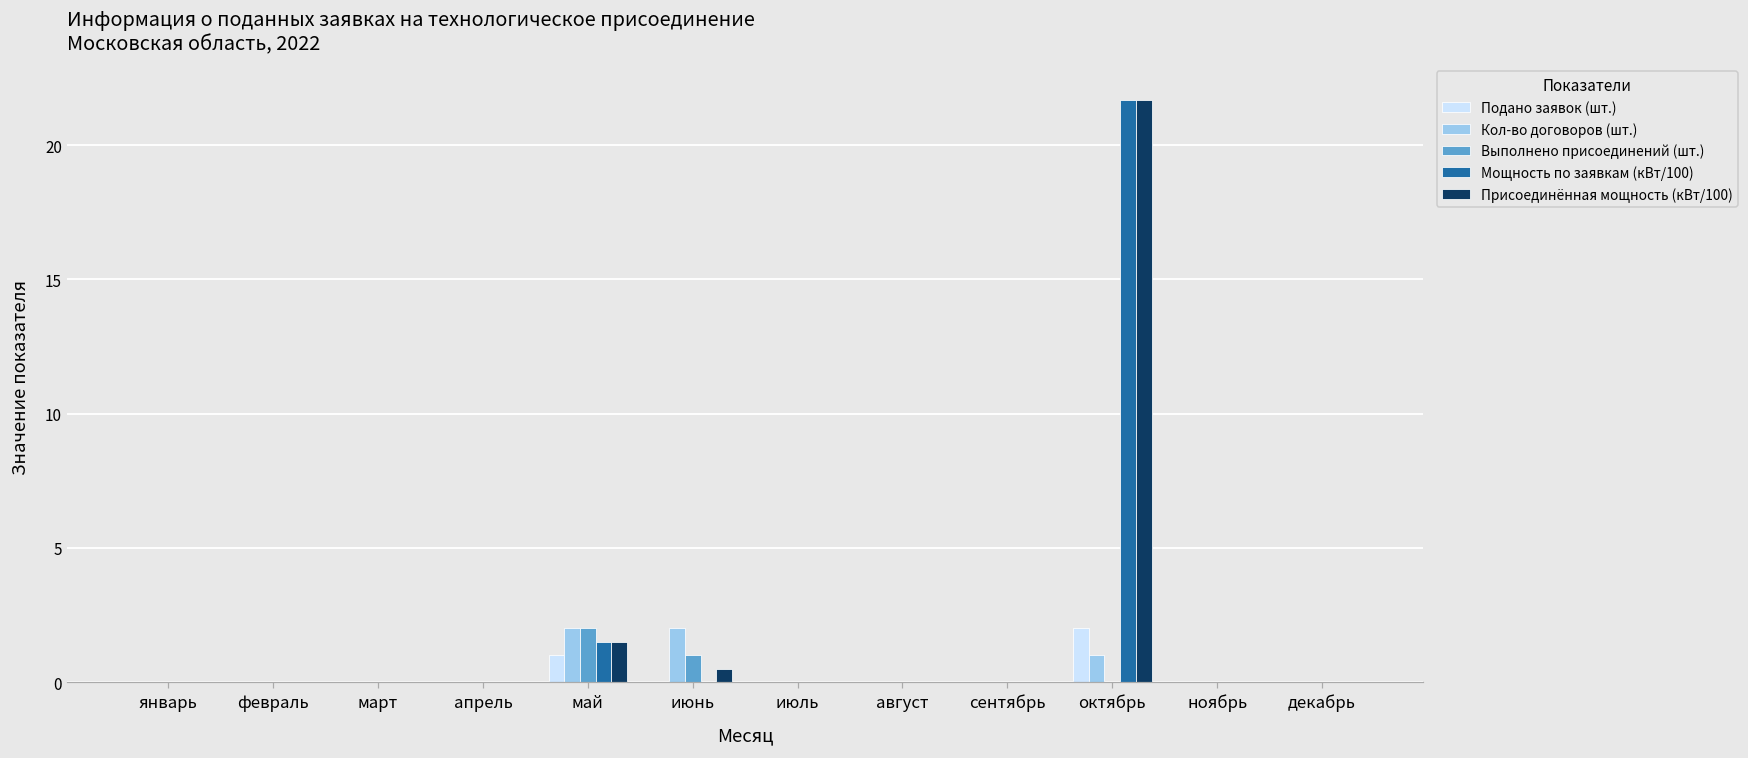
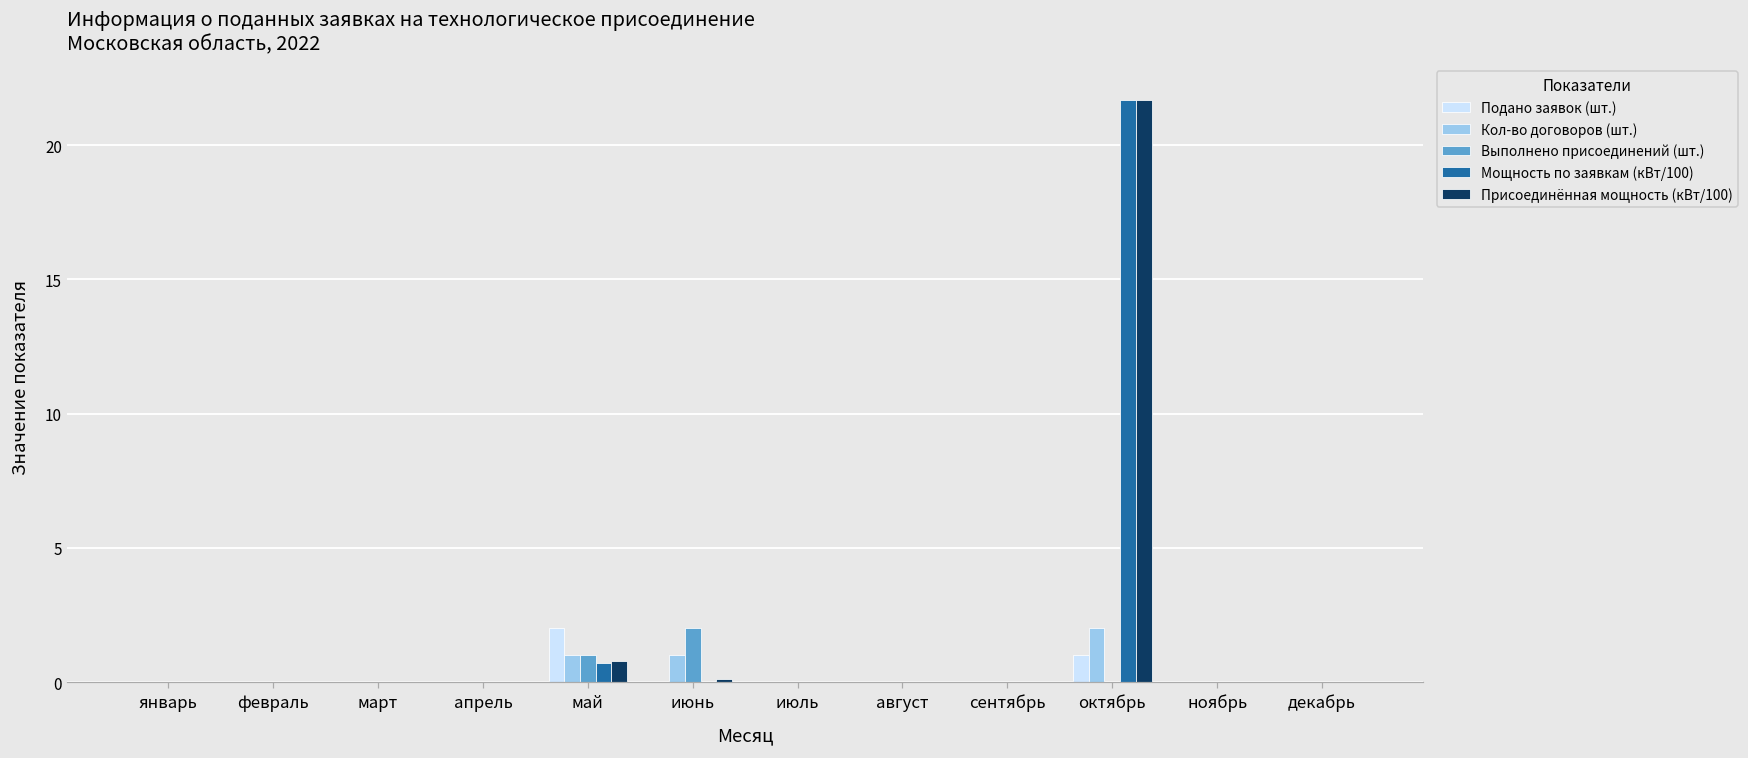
  {
    "Подано заявок (шт.)": {
      "январь": 0,
      "февраль": 0,
      "март": 0,
      "апрель": 0,
-     "май": 1,
+     "май": 2,
      "июнь": 0,
      "июль": 0,
      "август": 0,
      "сентябрь": 0,
-     "октябрь": 2,
+     "октябрь": 1,
      "ноябрь": 0,
      "декабрь": 0
    },
    "Кол-во договоров (шт.)": {
      "январь": 0,
      "февраль": 0,
      "март": 0,
      "апрель": 0,
-     "май": 2,
-     "июнь": 2,
+     "май": 1,
+     "июнь": 1,
      "июль": 0,
      "август": 0,
      "сентябрь": 0,
-     "октябрь": 1,
+     "октябрь": 2,
      "ноябрь": 0,
      "декабрь": 0
    },
    "Выполнено присоединений (шт.)": {
      "январь": 0,
      "февраль": 0,
      "март": 0,
      "апрель": 0,
-     "май": 2,
-     "июнь": 1,
+     "май": 1,
+     "июнь": 2,
      "июль": 0,
      "август": 0,
      "сентябрь": 0,
      "октябрь": 0,
      "ноябрь": 0,
      "декабрь": 0
    },
    "Мощность по заявкам (кВт/100)": {
      "январь": 0.0,
      "февраль": 0.0,
      "март": 0.0,
      "апрель": 0.0,
-     "май": 1.5,
+     "май": 0.7,
      "июнь": 0.0,
      "июль": 0.0,
      "август": 0.0,
      "сентябрь": 0.0,
      "октябрь": 21.7,
      "ноябрь": 0.0,
      "декабрь": 0.0
    },
    "Присоединённая мощность (кВт/100)": {
      "январь": 0.0,
      "февраль": 0.0,
      "март": 0.0,
      "апрель": 0.0,
-     "май": 1.5,
-     "июнь": 0.5,
+     "май": 0.8,
+     "июнь": 0.1,
      "июль": 0.0,
      "август": 0.0,
      "сентябрь": 0.0,
      "октябрь": 21.7,
      "ноябрь": 0.0,
      "декабрь": 0.0
    }
  }
